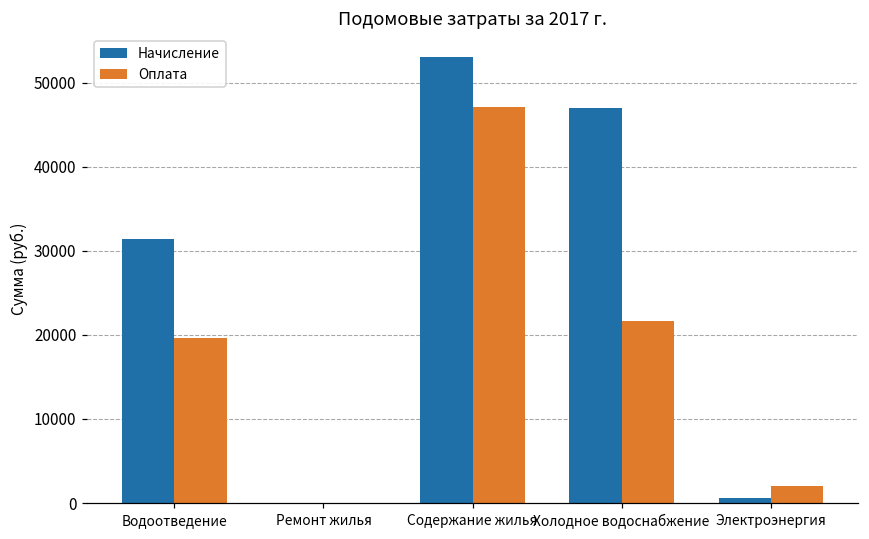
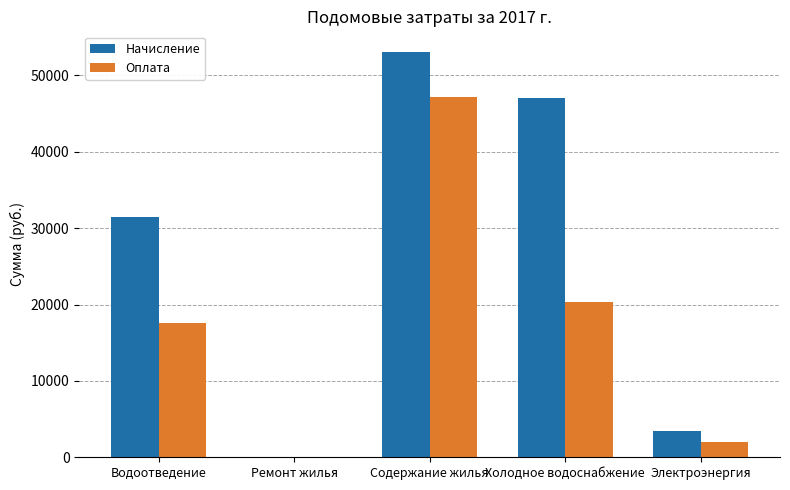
  {
    "Начисление": {
      "Водоотведение": 31000,
      "Ремонт жилья": 0,
      "Содержание жилья": 53000,
      "Холодное водоснабжение": 47000,
-     "Электроэнергия": 1000
+     "Электроэнергия": 3000
    },
    "Оплата": {
-     "Водоотведение": 20000,
+     "Водоотведение": 18000,
      "Ремонт жилья": 0,
      "Содержание жилья": 47000,
-     "Холодное водоснабжение": 22000,
+     "Холодное водоснабжение": 20000,
      "Электроэнергия": 2000
    }
  }
